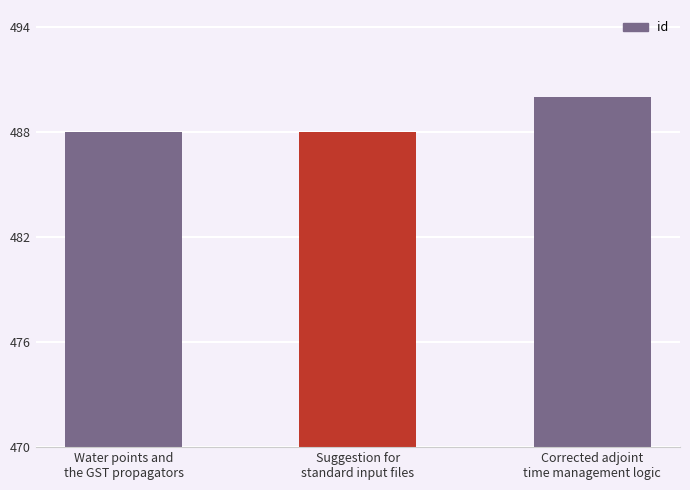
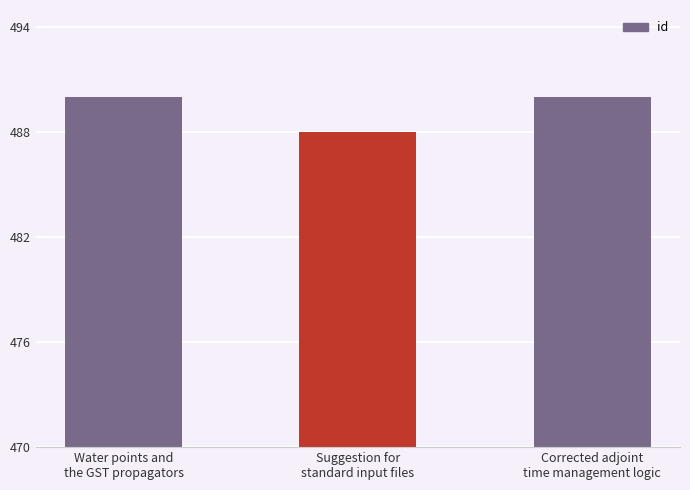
  {
-   "Water points and the GST propagators": 488,
+   "Water points and the GST propagators": 490,
    "Suggestion for standard input files": 488,
    "Corrected adjoint time management logic": 490
  }
